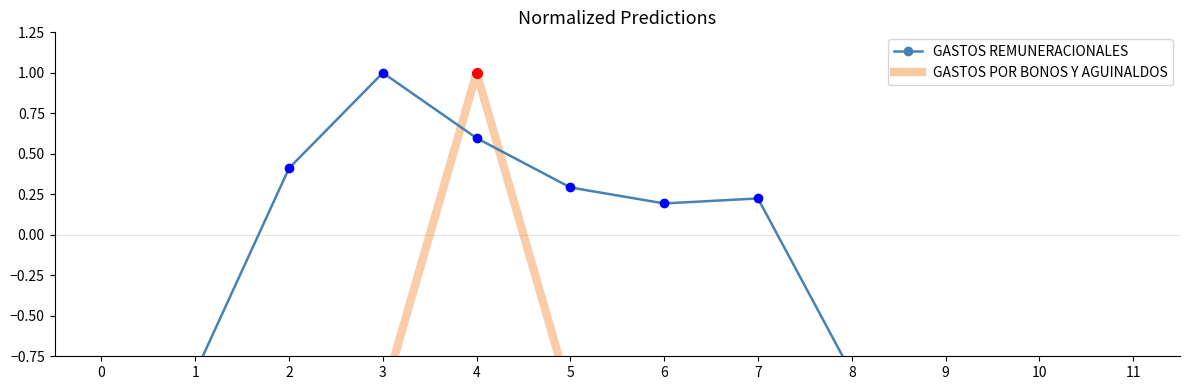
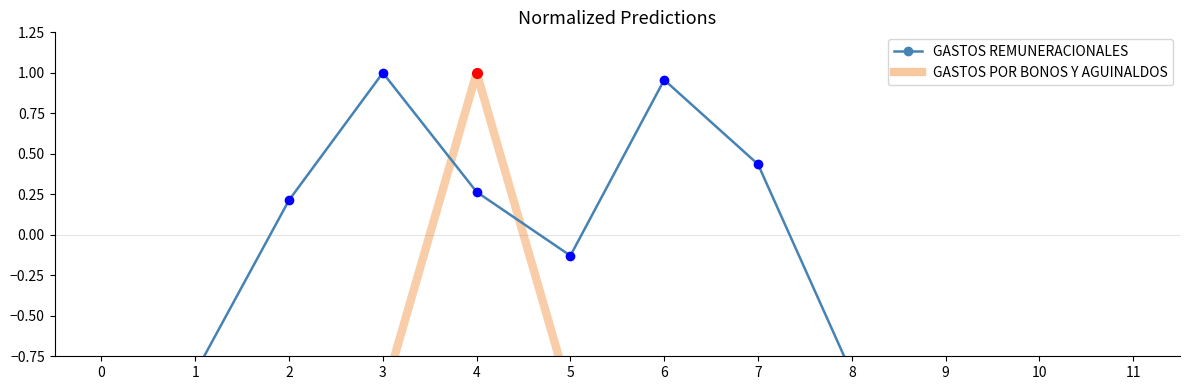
  {
    "GASTOS REMUNERACIONALES": {
-     "2": 0.41,
+     "2": 0.21,
      "3": 1.00,
-     "4": 0.60,
-     "5": 0.29,
-     "6": 0.19,
-     "7": 0.22
+     "4": 0.26,
+     "5": -0.13,
+     "6": 0.96,
+     "7": 0.44
    },
    "GASTOS POR BONOS Y AGUINALDOS": {
      "4": 1.00
    }
  }
